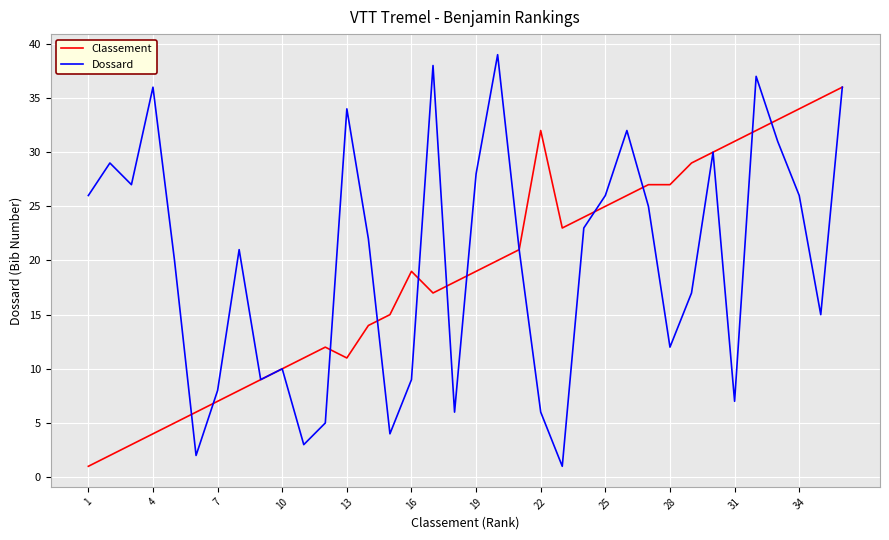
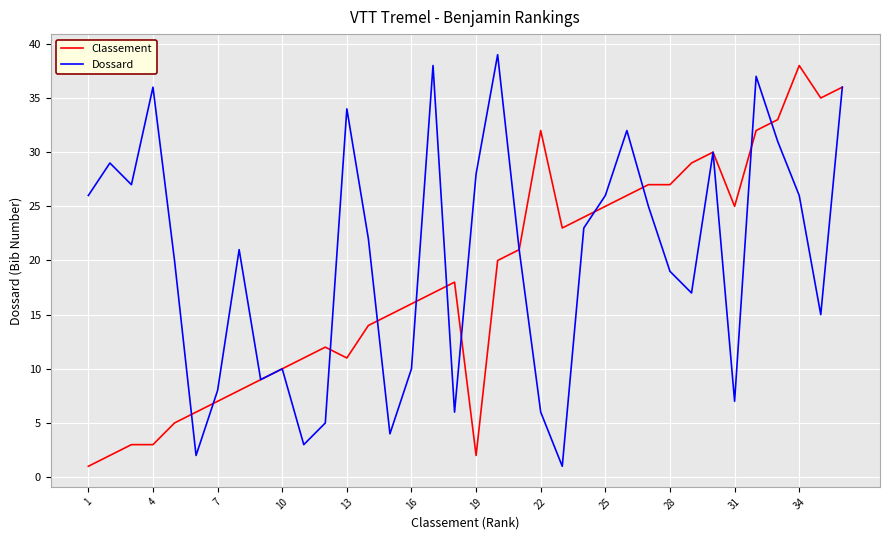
  {
    "Classement": {
      "1": 1,
-     "4": 4,
+     "4": 3,
      "7": 7,
      "13": 11,
-     "16": 19,
-     "19": 19,
+     "16": 16,
+     "19": 2,
      "22": 32,
      "25": 25,
      "28": 27,
-     "31": 31,
-     "34": 34
+     "31": 25,
+     "34": 38
    },
    "Dossard": {
      "1": 26,
      "4": 36,
      "7": 8,
      "13": 34,
-     "16": 9,
+     "16": 10,
      "19": 28,
      "22": 6,
      "25": 26,
-     "28": 12,
+     "28": 19,
      "31": 7,
      "34": 26
    }
  }
